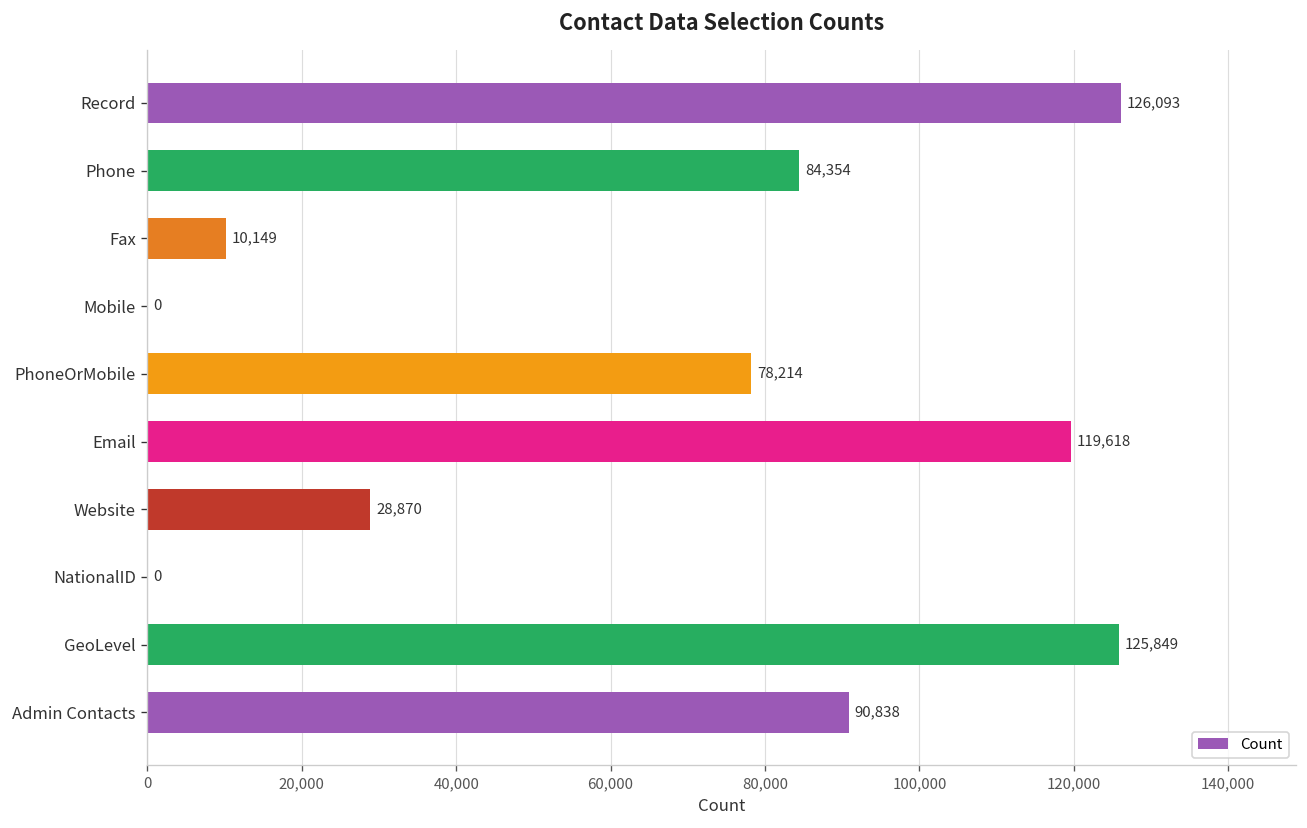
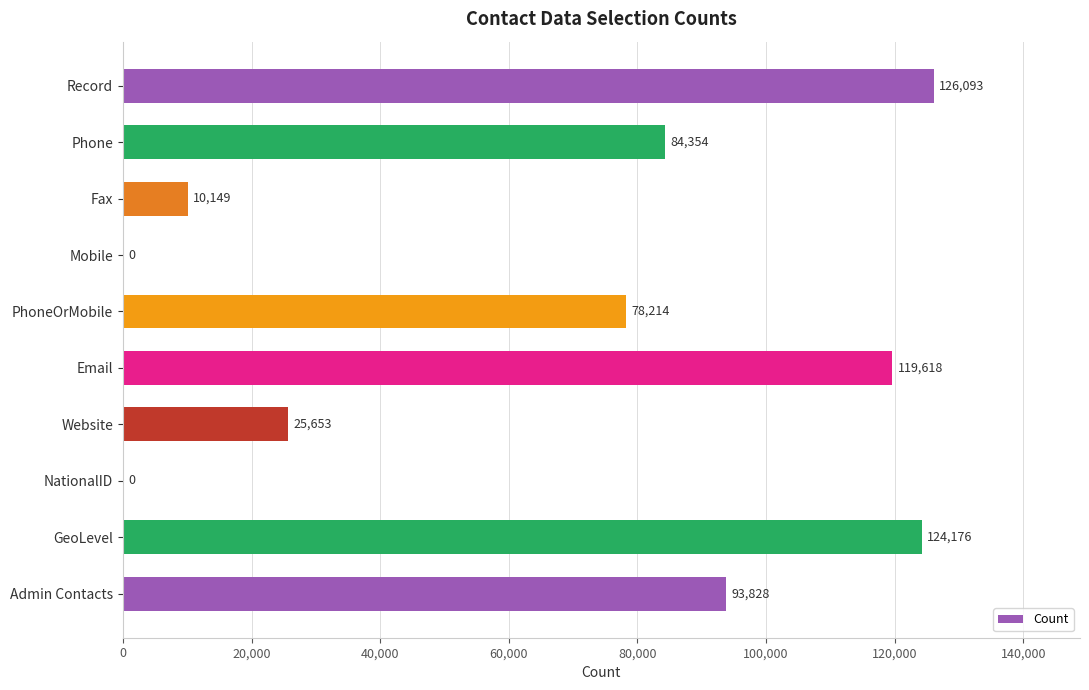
  {
    "Record": "126,093",
    "Phone": "84,354",
    "Fax": "10,149",
    "Mobile": "0",
    "PhoneOrMobile": "78,214",
    "Email": "119,618",
-   "Website": "28,870",
+   "Website": "25,653",
    "NationalID": "0",
-   "GeoLevel": "125,849",
-   "Admin Contacts": "90,838"
+   "GeoLevel": "124,176",
+   "Admin Contacts": "93,828"
  }
